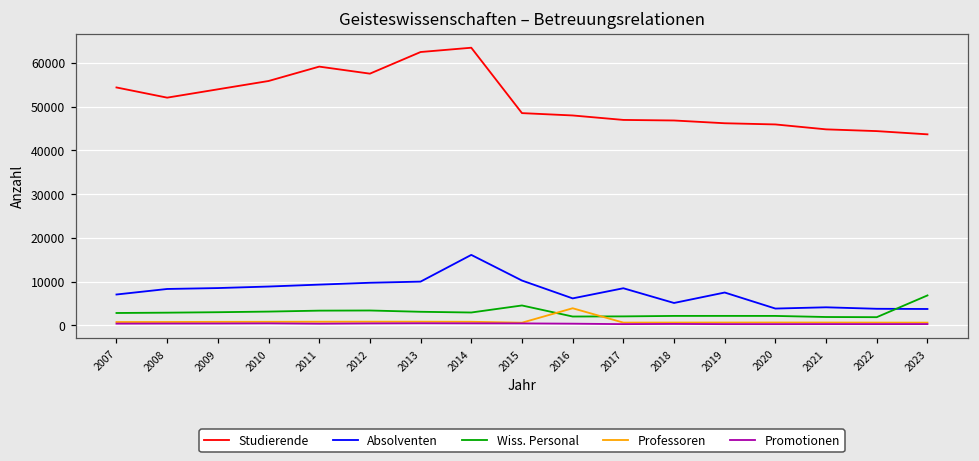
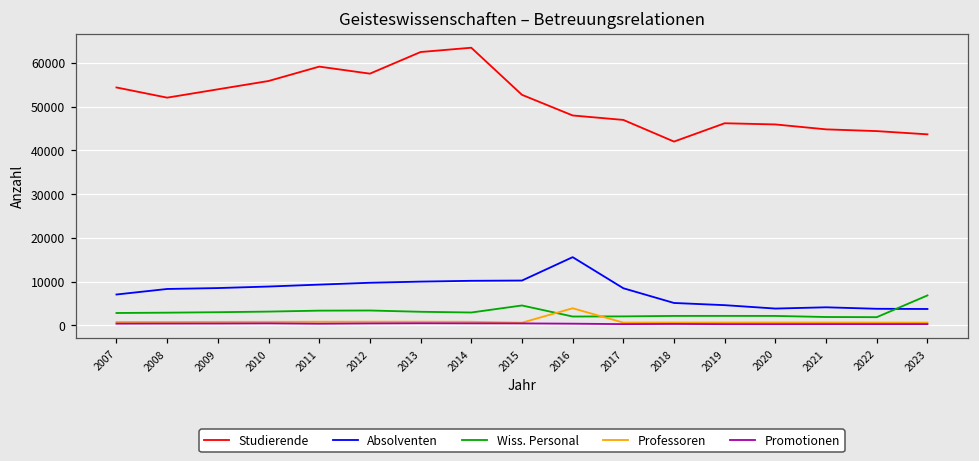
  {
    "Studierende": {
      "2007": 54000,
      "2008": 52000,
      "2009": 54000,
      "2010": 56000,
      "2011": 59000,
      "2012": 58000,
      "2013": 62000,
      "2014": 63000,
-     "2015": 48000,
+     "2015": 53000,
      "2016": 48000,
      "2017": 47000,
-     "2018": 47000,
+     "2018": 42000,
      "2019": 46000,
      "2020": 46000,
      "2021": 45000,
      "2022": 44000,
      "2023": 44000
    },
    "Absolventen": {
      "2007": 7000,
      "2008": 8000,
      "2009": 9000,
      "2010": 9000,
      "2011": 9000,
      "2012": 10000,
      "2013": 10000,
-     "2014": 16000,
+     "2014": 10000,
      "2015": 10000,
-     "2016": 6000,
+     "2016": 16000,
      "2017": 8000,
      "2018": 5000,
-     "2019": 7000,
+     "2019": 5000,
      "2020": 4000,
      "2021": 4000,
      "2022": 4000,
      "2023": 4000
    },
    "Wiss. Personal": {
      "2007": 3000,
      "2008": 3000,
      "2009": 3000,
      "2010": 3000,
      "2011": 3000,
      "2012": 3000,
      "2013": 3000,
      "2014": 3000,
      "2015": 5000,
      "2016": 2000,
      "2017": 2000,
      "2018": 2000,
      "2019": 2000,
      "2020": 2000,
      "2021": 2000,
      "2022": 2000,
      "2023": 7000
    },
    "Professoren": {
      "2016": 4000
    },
    "Promotionen": {
      "2016": 0
    }
  }
